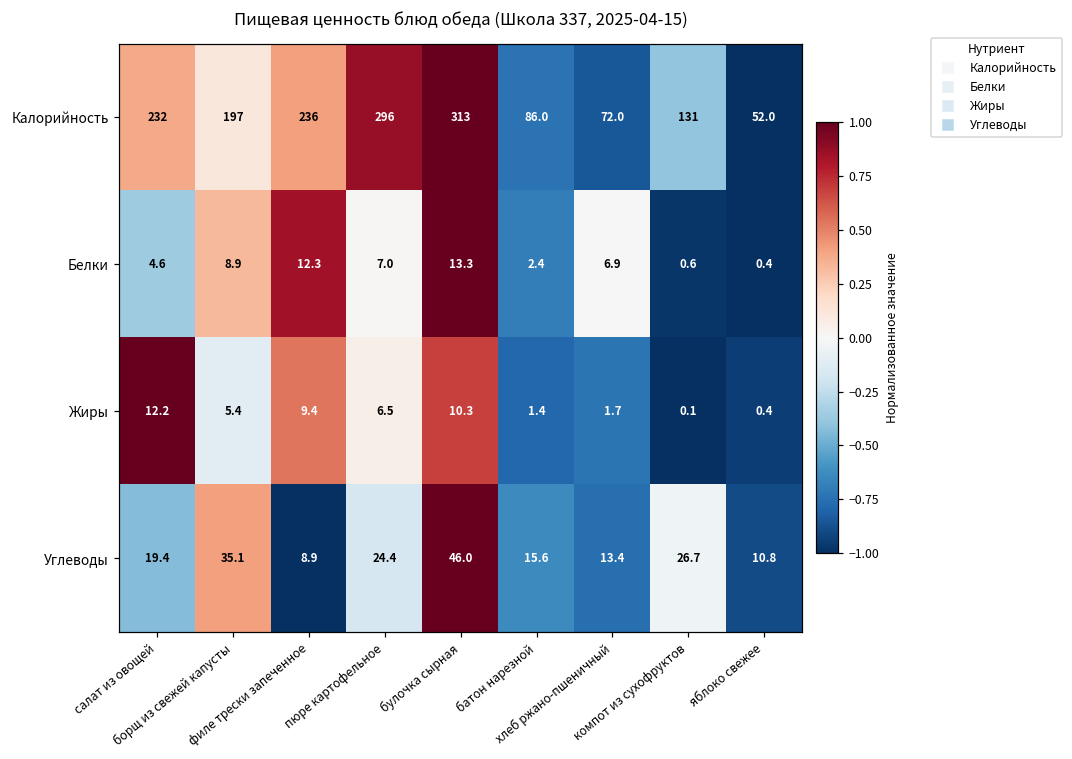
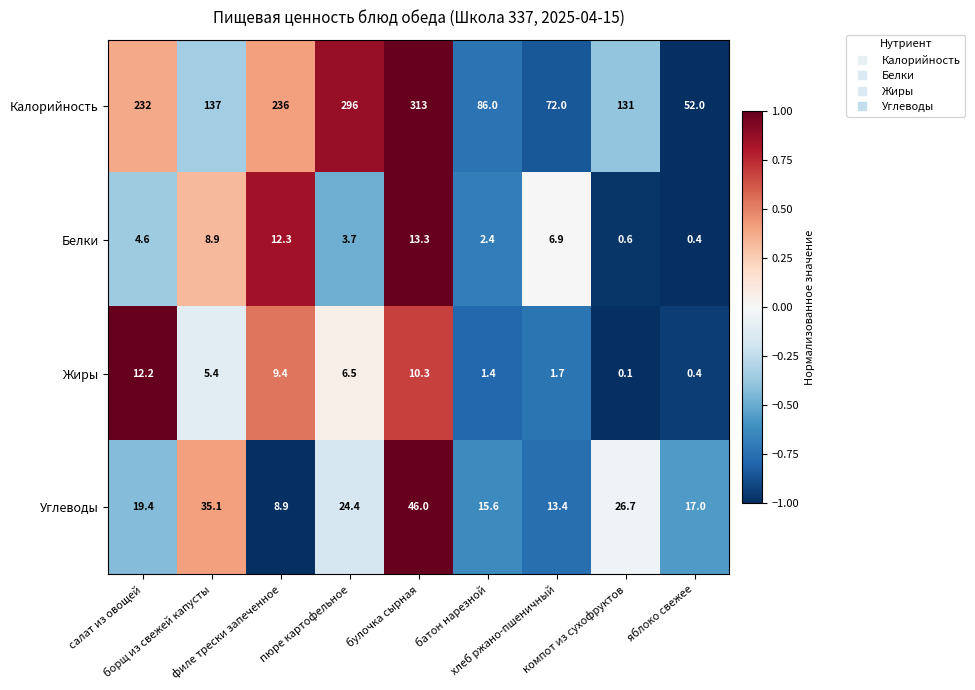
  {
    "Калорийность": {
      "салат из овощей": 232,
-     "борщ из свежей капусты": 197,
+     "борщ из свежей капусты": 137,
      "филе трески запеченное": 236,
      "пюре картофельное": 296,
      "булочка сырная": 313,
      "батон нарезной": 86.0,
      "хлеб ржано-пшеничный": 72.0,
      "компот из сухофруктов": 131,
      "яблоко свежее": 52.0
    },
    "Белки": {
      "салат из овощей": 4.6,
      "борщ из свежей капусты": 8.9,
      "филе трески запеченное": 12.3,
-     "пюре картофельное": 7.0,
+     "пюре картофельное": 3.7,
      "булочка сырная": 13.3,
      "батон нарезной": 2.4,
      "хлеб ржано-пшеничный": 6.9,
      "компот из сухофруктов": 0.6,
      "яблоко свежее": 0.4
    },
    "Жиры": {
      "салат из овощей": 12.2,
      "борщ из свежей капусты": 5.4,
      "филе трески запеченное": 9.4,
      "пюре картофельное": 6.5,
      "булочка сырная": 10.3,
      "батон нарезной": 1.4,
      "хлеб ржано-пшеничный": 1.7,
      "компот из сухофруктов": 0.1,
      "яблоко свежее": 0.4
    },
    "Углеводы": {
      "салат из овощей": 19.4,
      "борщ из свежей капусты": 35.1,
      "филе трески запеченное": 8.9,
      "пюре картофельное": 24.4,
      "булочка сырная": 46.0,
      "батон нарезной": 15.6,
      "хлеб ржано-пшеничный": 13.4,
      "компот из сухофруктов": 26.7,
-     "яблоко свежее": 10.8
+     "яблоко свежее": 17.0
    }
  }
